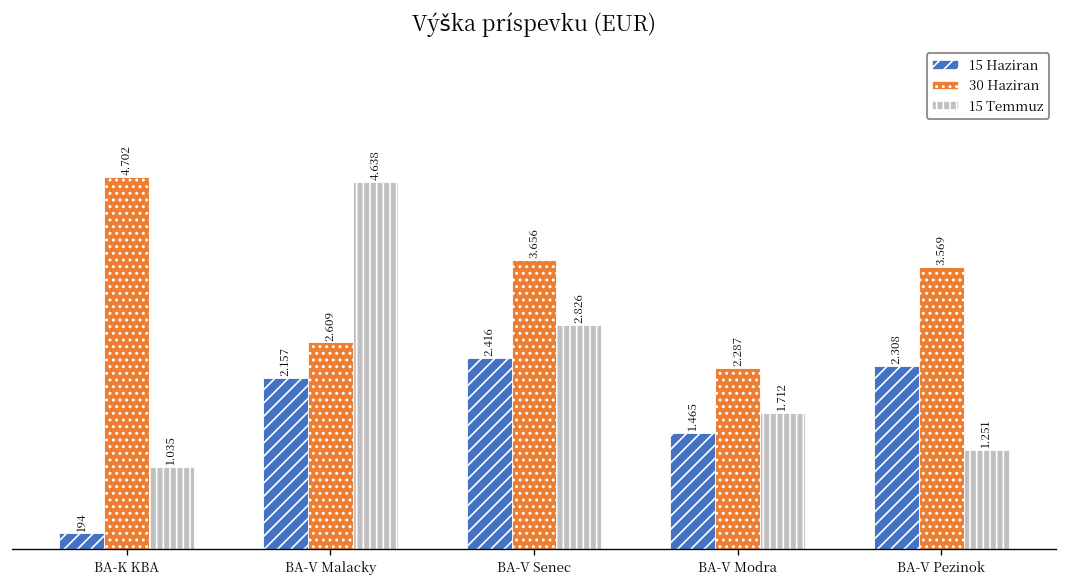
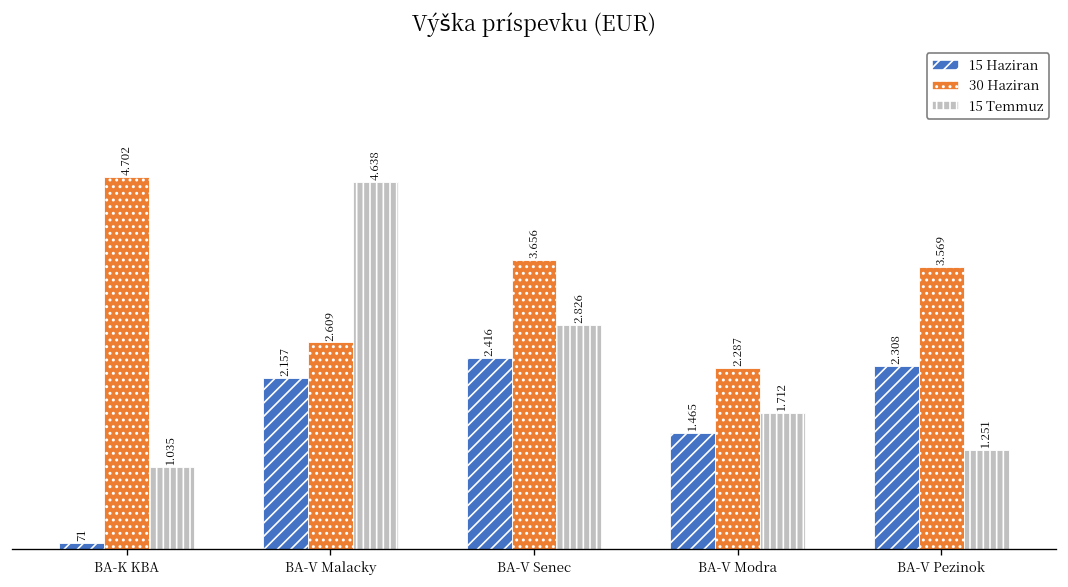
  {
    "15 Haziran": {
-     "BA-K KBA": 194
+     "BA-K KBA": 71
    }
  }
